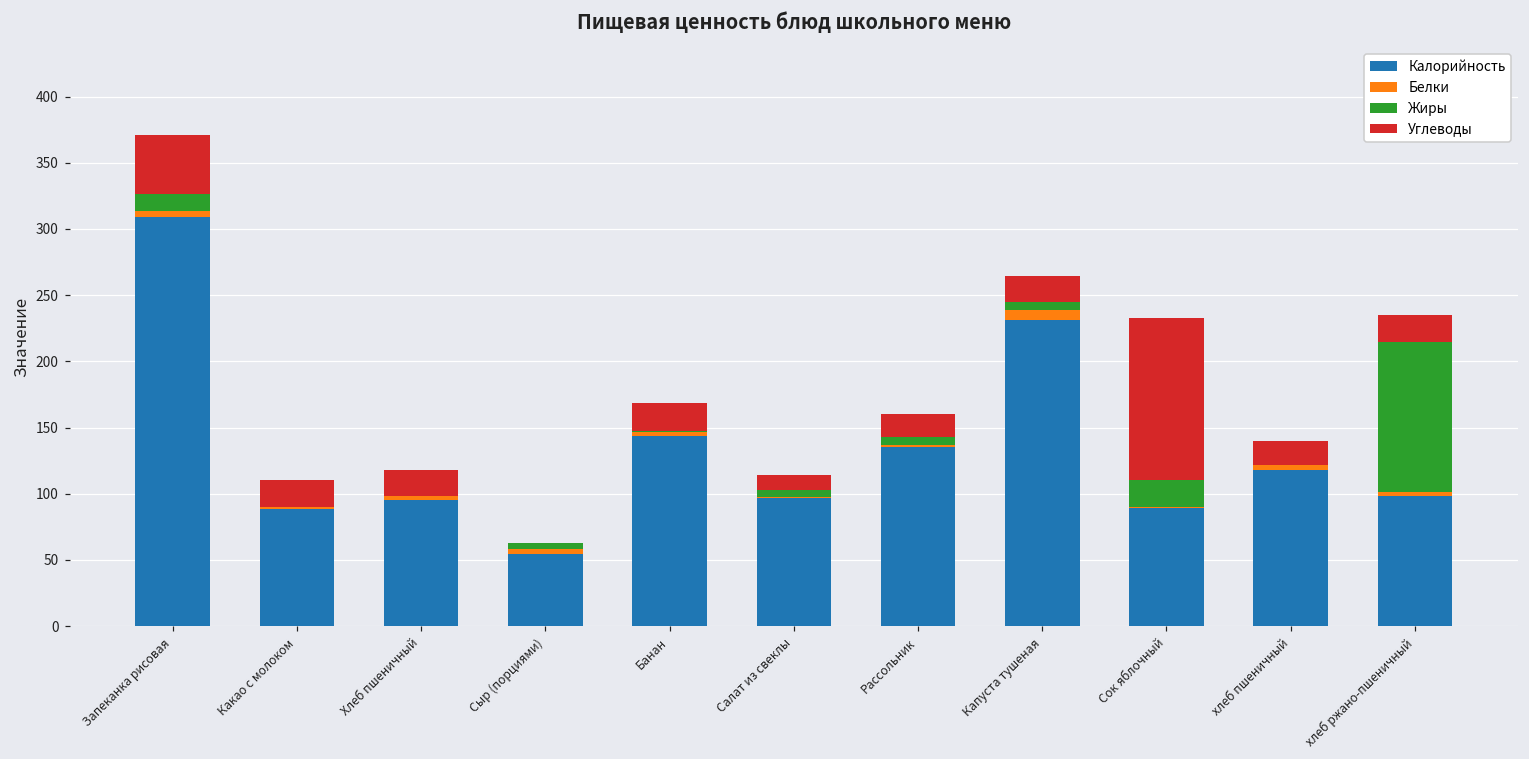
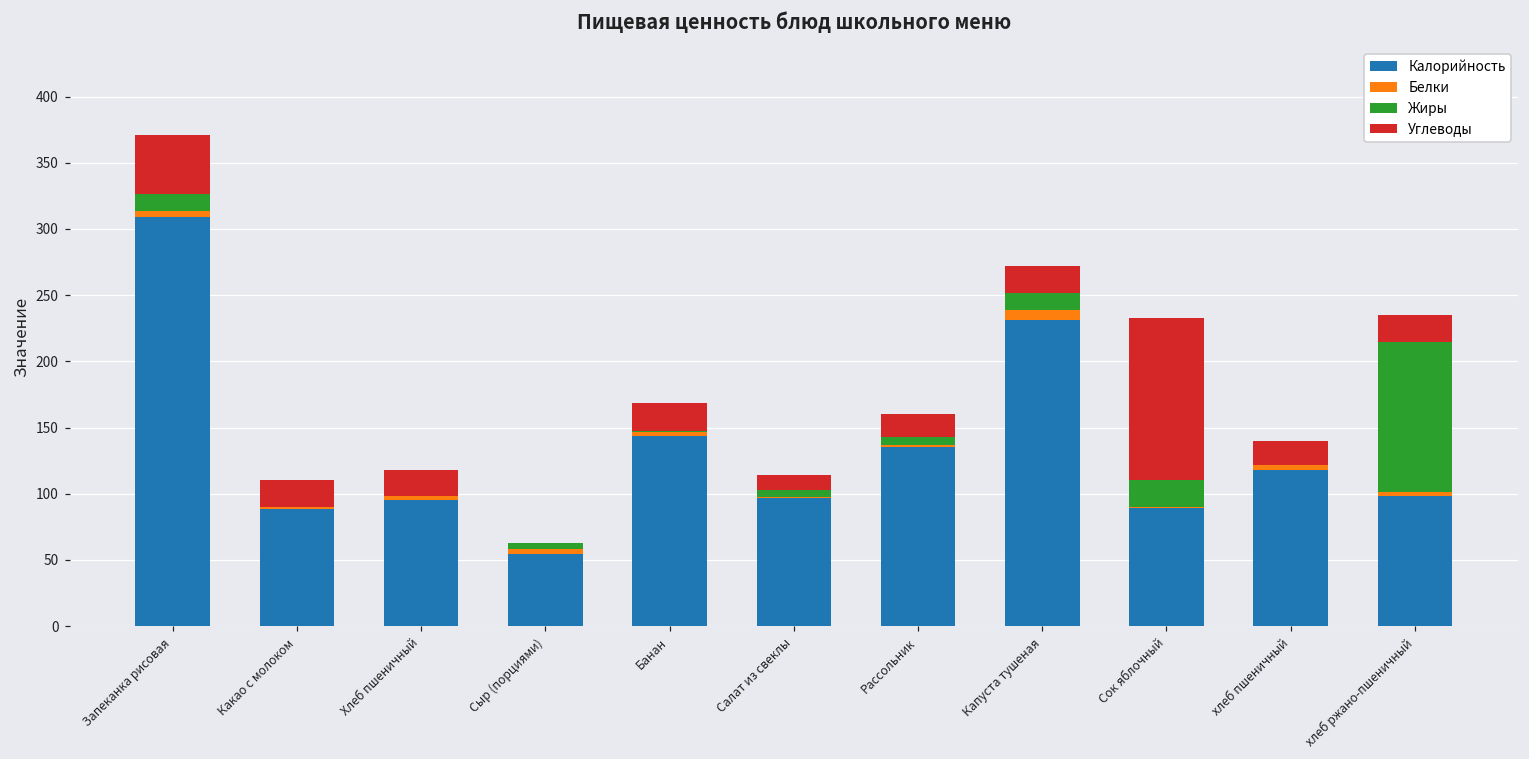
  {
    "Калорийность": {
      "Запеканка рисовая": 309,
      "Какао с молоком": 89,
      "Хлеб пшеничный": 95,
      "Сыр (порциями)": 55,
      "Банан": 144,
      "Салат из свеклы": 97,
      "Рассольник": 135,
      "Капуста тушеная": 231,
      "Сок яблочный": 89,
      "хлеб пшеничный": 118,
      "хлеб ржано-пшеничный": 98
    },
    "Белки": {
      "Запеканка рисовая": 5,
      "Хлеб пшеничный": 3,
      "Сыр (порциями)": 4,
      "Банан": 2,
      "Капуста тушеная": 8,
      "хлеб пшеничный": 4,
      "хлеб ржано-пшеничный": 3
    },
    "Жиры": {
      "Запеканка рисовая": 13,
      "Сыр (порциями)": 4,
      "Салат из свеклы": 5,
      "Рассольник": 6,
-     "Капуста тушеная": 6,
+     "Капуста тушеная": 13,
      "Сок яблочный": 20,
      "хлеб пшеничный": 0,
      "хлеб ржано-пшеничный": 113
    },
    "Углеводы": {
      "Запеканка рисовая": 44,
      "Какао с молоком": 20,
      "Хлеб пшеничный": 20,
      "Сыр (порциями)": 0,
      "Банан": 22,
      "Салат из свеклы": 11,
      "Рассольник": 17,
      "Капуста тушеная": 20,
      "Сок яблочный": 123,
      "хлеб пшеничный": 18,
      "хлеб ржано-пшеничный": 20
    }
  }
